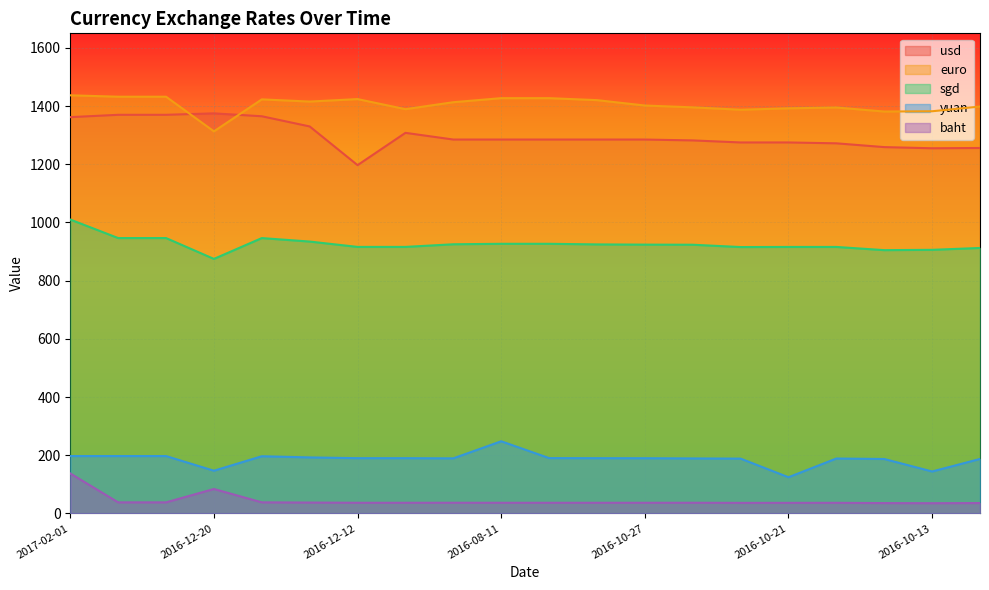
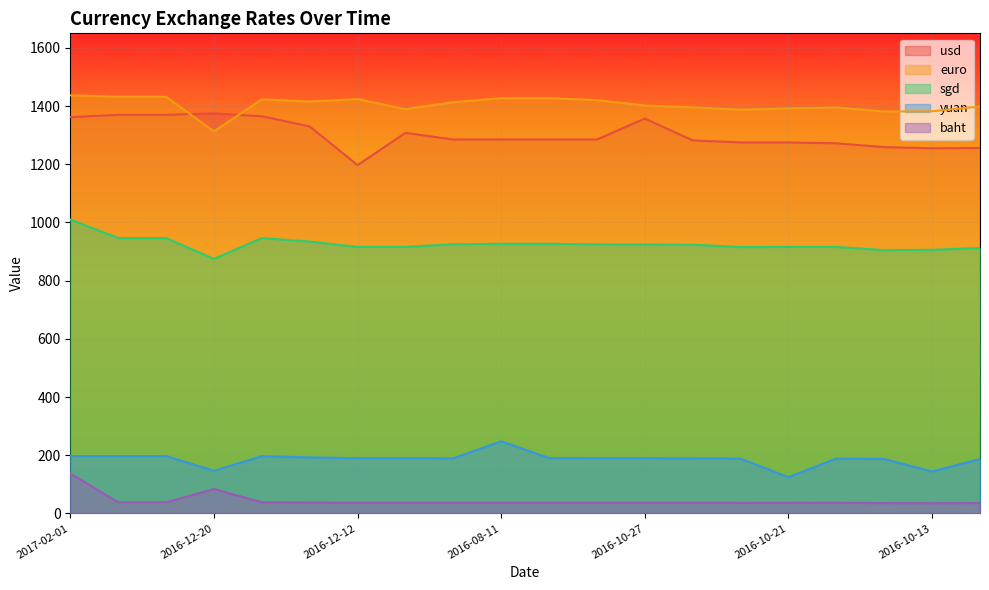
  {
    "usd": {
      "2017-02-01": 1360,
      "2016-12-20": 1380,
      "2016-12-12": 1200,
      "2016-08-11": 1290,
-     "2016-10-27": 1290,
+     "2016-10-27": 1360,
      "2016-10-21": 1280,
      "2016-10-13": 1260
    },
    "euro": {
      "2017-02-01": 1440,
      "2016-12-20": 1310,
      "2016-12-12": 1420,
      "2016-08-11": 1430,
      "2016-10-27": 1400,
      "2016-10-21": 1390
    },
    "sgd": {
      "2017-02-01": 1010,
      "2016-12-20": 870,
      "2016-12-12": 920,
      "2016-08-11": 930,
      "2016-10-27": 920,
      "2016-10-21": 920,
      "2016-10-13": 910
    },
    "yuan": {
      "2017-02-01": 200,
      "2016-12-20": 150,
      "2016-12-12": 190,
      "2016-08-11": 250,
      "2016-10-27": 190,
      "2016-10-21": 120,
      "2016-10-13": 140
    },
    "baht": {
      "2017-02-01": 140,
      "2016-12-20": 80,
      "2016-12-12": 40,
      "2016-08-11": 40,
      "2016-10-27": 40,
      "2016-10-21": 40,
      "2016-10-13": 40
    }
  }
